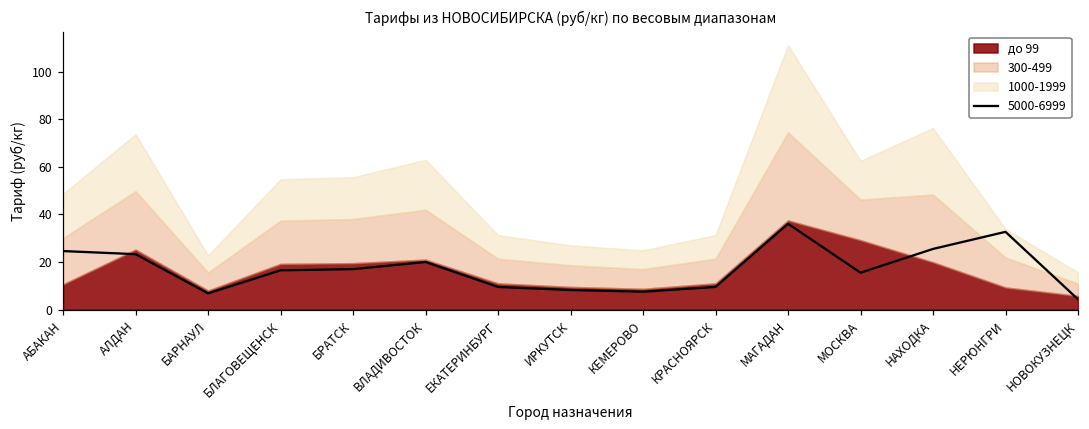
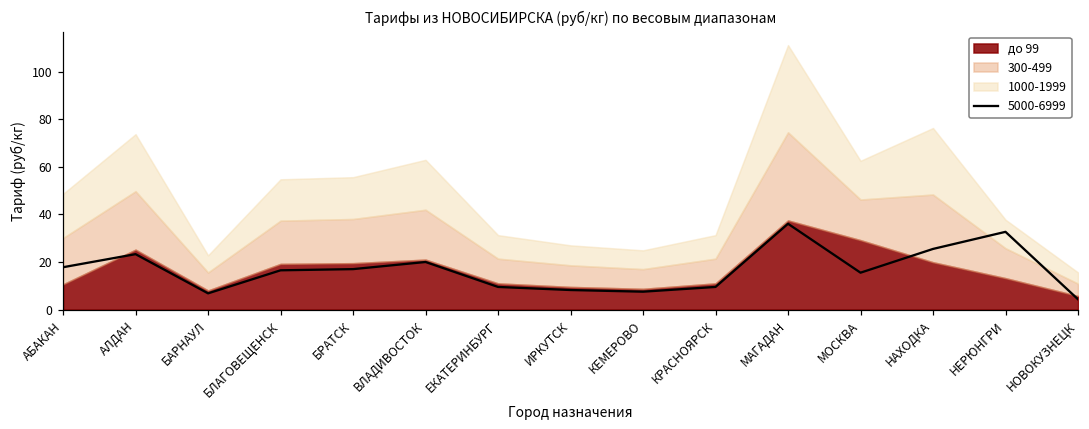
  {
    "5000-6999": {
-     "АБАКАН": 25,
+     "АБАКАН": 18,
      "АЛДАН": 23,
      "БАРНАУЛ": 7,
      "БЛАГОВЕЩЕНСК": 17,
      "БРАТСК": 17,
      "ЕКАТЕРИНБУРГ": 10,
      "ИРКУТСК": 8,
      "КЕМЕРОВО": 8,
      "КРАСНОЯРСК": 10,
      "МАГАДАН": 36,
      "МОСКВА": 16,
      "НАХОДКА": 26,
      "НЕРЮНГРИ": 33,
      "НОВОКУЗНЕЦК": 4
    },
    "до 99": {
      "АБАКАН": 11,
      "АЛДАН": 25,
      "БАРНАУЛ": 8,
      "БЛАГОВЕЩЕНСК": 19,
      "БРАТСК": 20,
      "ЕКАТЕРИНБУРГ": 11,
      "ИРКУТСК": 10,
      "КЕМЕРОВО": 9,
      "КРАСНОЯРСК": 11,
      "МАГАДАН": 38,
      "МОСКВА": 29,
      "НАХОДКА": 20,
-     "НЕРЮНГРИ": 9,
+     "НЕРЮНГРИ": 13,
      "НОВОКУЗНЕЦК": 6
    }
  }
